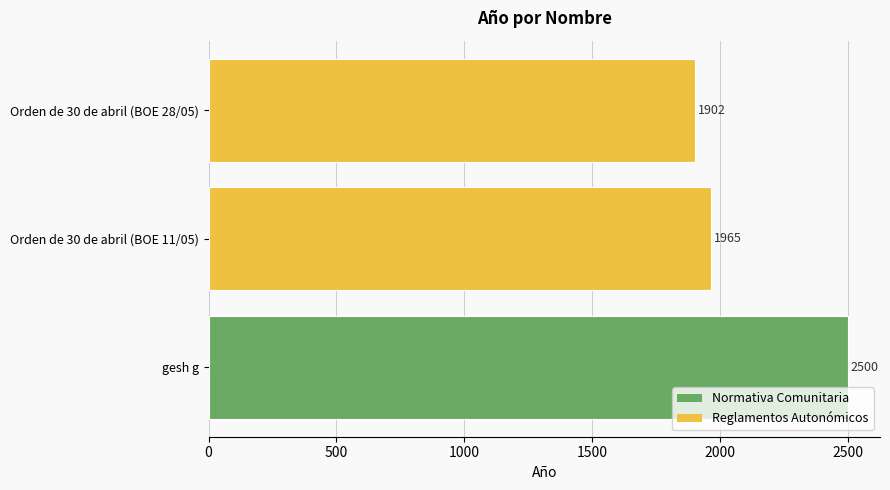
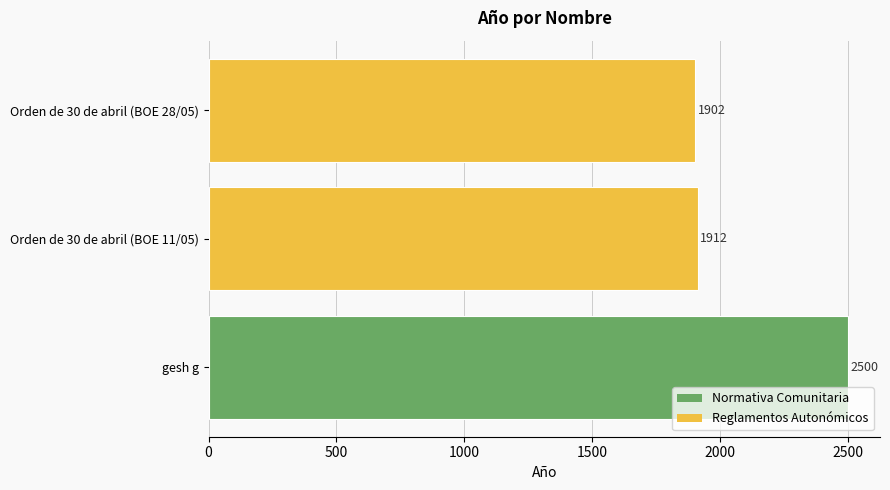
  {
    "Orden de 30 de abril (BOE 28/05)": 1902,
-   "Orden de 30 de abril (BOE 11/05)": 1965,
+   "Orden de 30 de abril (BOE 11/05)": 1912,
    "gesh g": 2500
  }
